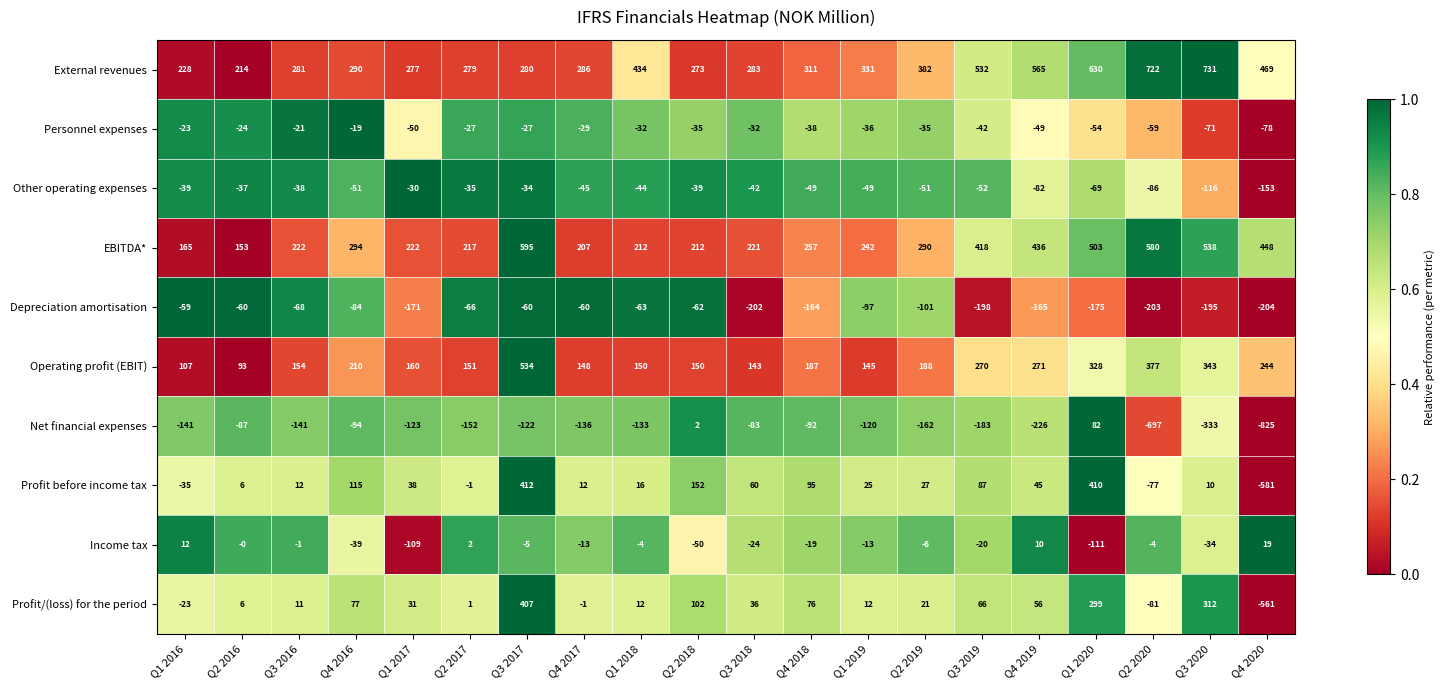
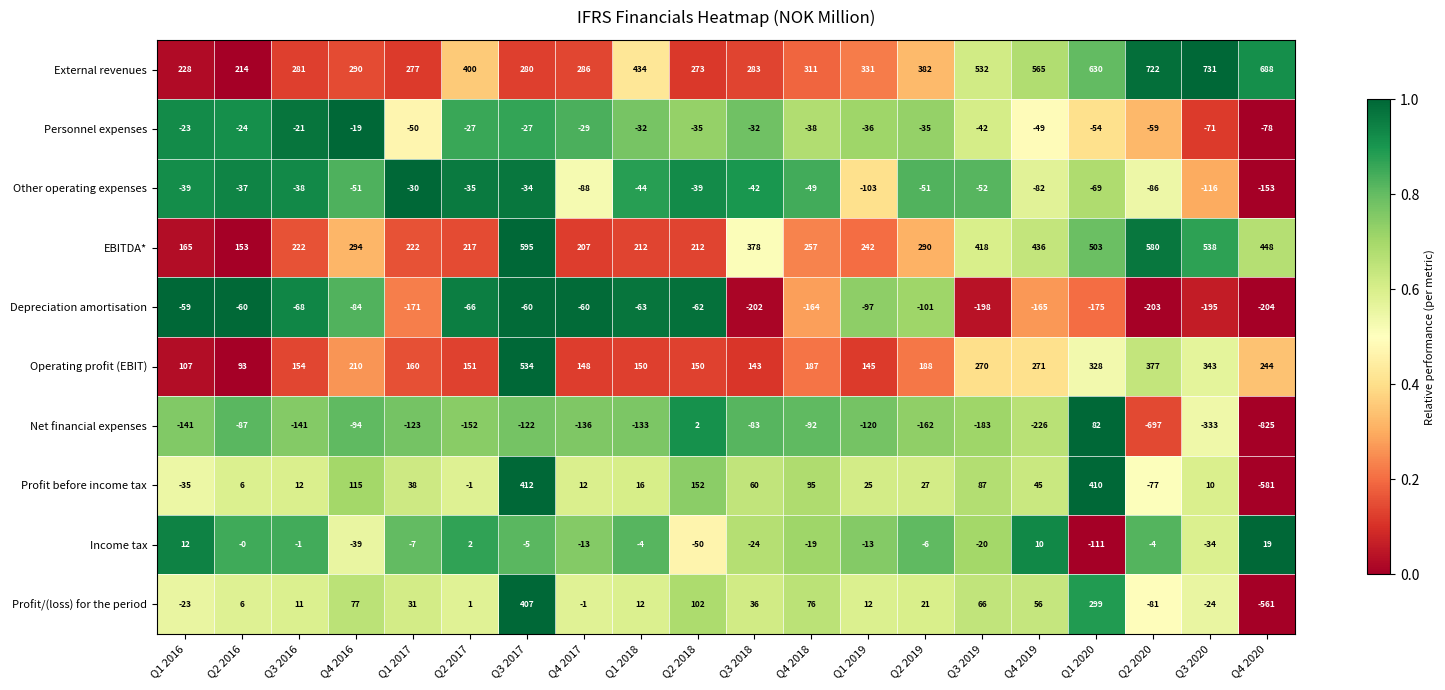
  {
    "External revenues": {
      "Q1 2016": 228,
      "Q2 2016": 214,
      "Q3 2016": 281,
      "Q4 2016": 290,
      "Q1 2017": 277,
-     "Q2 2017": 279,
+     "Q2 2017": 400,
      "Q3 2017": 280,
      "Q4 2017": 286,
      "Q1 2018": 434,
      "Q2 2018": 273,
      "Q3 2018": 283,
      "Q4 2018": 311,
      "Q1 2019": 331,
      "Q2 2019": 382,
      "Q3 2019": 532,
      "Q4 2019": 565,
      "Q1 2020": 630,
      "Q2 2020": 722,
      "Q3 2020": 731,
-     "Q4 2020": 469
+     "Q4 2020": 688
    },
    "Personnel expenses": {
      "Q1 2016": -23,
      "Q2 2016": -24,
      "Q3 2016": -21,
      "Q4 2016": -19,
      "Q1 2017": -50,
      "Q2 2017": -27,
      "Q3 2017": -27,
      "Q4 2017": -29,
      "Q1 2018": -32,
      "Q2 2018": -35,
      "Q3 2018": -32,
      "Q4 2018": -38,
      "Q1 2019": -36,
      "Q2 2019": -35,
      "Q3 2019": -42,
      "Q4 2019": -49,
      "Q1 2020": -54,
      "Q2 2020": -59,
      "Q3 2020": -71,
      "Q4 2020": -78
    },
    "Other operating expenses": {
      "Q1 2016": -39,
      "Q2 2016": -37,
      "Q3 2016": -38,
      "Q4 2016": -51,
      "Q1 2017": -30,
      "Q2 2017": -35,
      "Q3 2017": -34,
-     "Q4 2017": -45,
+     "Q4 2017": -88,
      "Q1 2018": -44,
      "Q2 2018": -39,
      "Q3 2018": -42,
      "Q4 2018": -49,
-     "Q1 2019": -49,
+     "Q1 2019": -103,
      "Q2 2019": -51,
      "Q3 2019": -52,
      "Q4 2019": -82,
      "Q1 2020": -69,
      "Q2 2020": -86,
      "Q3 2020": -116,
      "Q4 2020": -153
    },
    "EBITDA*": {
      "Q1 2016": 165,
      "Q2 2016": 153,
      "Q3 2016": 222,
      "Q4 2016": 294,
      "Q1 2017": 222,
      "Q2 2017": 217,
      "Q3 2017": 595,
      "Q4 2017": 207,
      "Q1 2018": 212,
      "Q2 2018": 212,
-     "Q3 2018": 221,
+     "Q3 2018": 378,
      "Q4 2018": 257,
      "Q1 2019": 242,
      "Q2 2019": 290,
      "Q3 2019": 418,
      "Q4 2019": 436,
      "Q1 2020": 503,
      "Q2 2020": 580,
      "Q3 2020": 538,
      "Q4 2020": 448
    },
    "Depreciation amortisation": {
      "Q1 2016": -59,
      "Q2 2016": -60,
      "Q3 2016": -68,
      "Q4 2016": -84,
      "Q1 2017": -171,
      "Q2 2017": -66,
      "Q3 2017": -60,
      "Q4 2017": -60,
      "Q1 2018": -63,
      "Q2 2018": -62,
      "Q3 2018": -202,
      "Q4 2018": -164,
      "Q1 2019": -97,
      "Q2 2019": -101,
      "Q3 2019": -198,
      "Q4 2019": -165,
      "Q1 2020": -175,
      "Q2 2020": -203,
      "Q3 2020": -195,
      "Q4 2020": -204
    },
    "Operating profit (EBIT)": {
      "Q1 2016": 107,
      "Q2 2016": 93,
      "Q3 2016": 154,
      "Q4 2016": 210,
      "Q1 2017": 160,
      "Q2 2017": 151,
      "Q3 2017": 534,
      "Q4 2017": 148,
      "Q1 2018": 150,
      "Q2 2018": 150,
      "Q3 2018": 143,
      "Q4 2018": 187,
      "Q1 2019": 145,
      "Q2 2019": 188,
      "Q3 2019": 270,
      "Q4 2019": 271,
      "Q1 2020": 328,
      "Q2 2020": 377,
      "Q3 2020": 343,
      "Q4 2020": 244
    },
    "Net financial expenses": {
      "Q1 2016": -141,
      "Q2 2016": -87,
      "Q3 2016": -141,
      "Q4 2016": -94,
      "Q1 2017": -123,
      "Q2 2017": -152,
      "Q3 2017": -122,
      "Q4 2017": -136,
      "Q1 2018": -133,
      "Q2 2018": 2,
      "Q3 2018": -83,
      "Q4 2018": -92,
      "Q1 2019": -120,
      "Q2 2019": -162,
      "Q3 2019": -183,
      "Q4 2019": -226,
      "Q1 2020": 82,
      "Q2 2020": -697,
      "Q3 2020": -333,
      "Q4 2020": -825
    },
    "Profit before income tax": {
      "Q1 2016": -35,
      "Q2 2016": 6,
      "Q3 2016": 12,
      "Q4 2016": 115,
      "Q1 2017": 38,
      "Q2 2017": -1,
      "Q3 2017": 412,
      "Q4 2017": 12,
      "Q1 2018": 16,
      "Q2 2018": 152,
      "Q3 2018": 60,
      "Q4 2018": 95,
      "Q1 2019": 25,
      "Q2 2019": 27,
      "Q3 2019": 87,
      "Q4 2019": 45,
      "Q1 2020": 410,
      "Q2 2020": -77,
      "Q3 2020": 10,
      "Q4 2020": -581
    },
    "Income tax": {
      "Q1 2016": 12,
      "Q2 2016": -0,
      "Q3 2016": -1,
      "Q4 2016": -39,
-     "Q1 2017": -109,
+     "Q1 2017": -7,
      "Q2 2017": 2,
      "Q3 2017": -5,
      "Q4 2017": -13,
      "Q1 2018": -4,
      "Q2 2018": -50,
      "Q3 2018": -24,
      "Q4 2018": -19,
      "Q1 2019": -13,
      "Q2 2019": -6,
      "Q3 2019": -20,
      "Q4 2019": 10,
      "Q1 2020": -111,
      "Q2 2020": -4,
      "Q3 2020": -34,
      "Q4 2020": 19
    },
    "Profit/(loss) for the period": {
      "Q1 2016": -23,
      "Q2 2016": 6,
      "Q3 2016": 11,
      "Q4 2016": 77,
      "Q1 2017": 31,
      "Q2 2017": 1,
      "Q3 2017": 407,
      "Q4 2017": -1,
      "Q1 2018": 12,
      "Q2 2018": 102,
      "Q3 2018": 36,
      "Q4 2018": 76,
      "Q1 2019": 12,
      "Q2 2019": 21,
      "Q3 2019": 66,
      "Q4 2019": 56,
      "Q1 2020": 299,
      "Q2 2020": -81,
-     "Q3 2020": 312,
+     "Q3 2020": -24,
      "Q4 2020": -561
    }
  }
